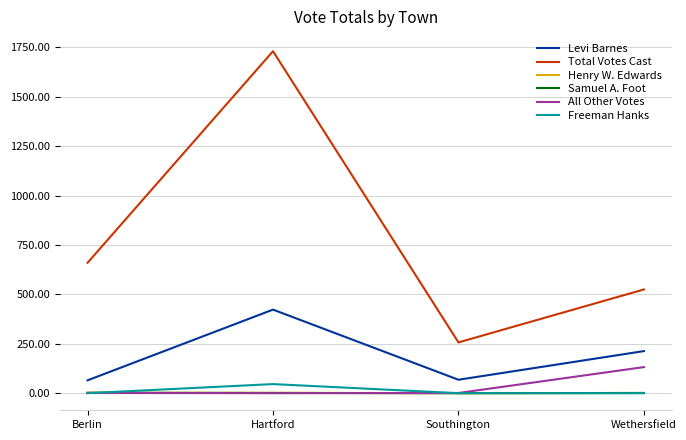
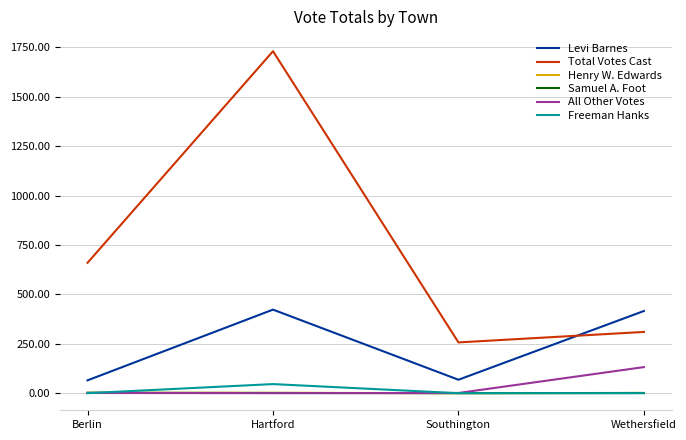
  {
    "Levi Barnes": {
      "Berlin": 70,
      "Hartford": 420,
      "Southington": 70,
-     "Wethersfield": 210
+     "Wethersfield": 420
    },
    "Total Votes Cast": {
      "Berlin": 660,
      "Hartford": 1730,
      "Southington": 260,
-     "Wethersfield": 530
+     "Wethersfield": 310
    },
    "All Other Votes": {
      "Wethersfield": 130
    },
    "Freeman Hanks": {
      "Hartford": 50
    }
  }
